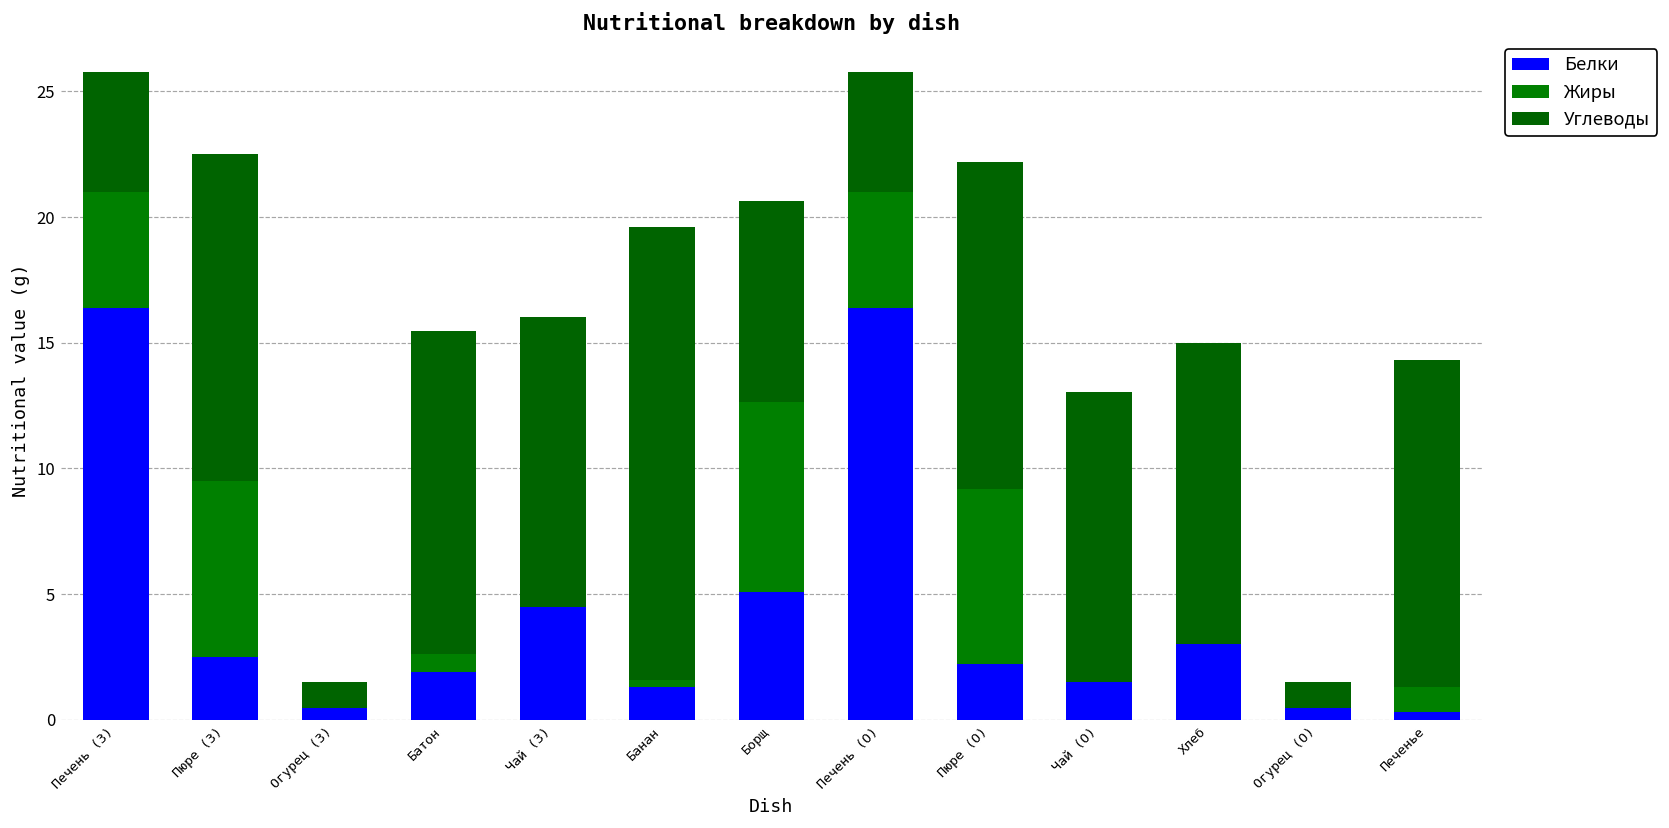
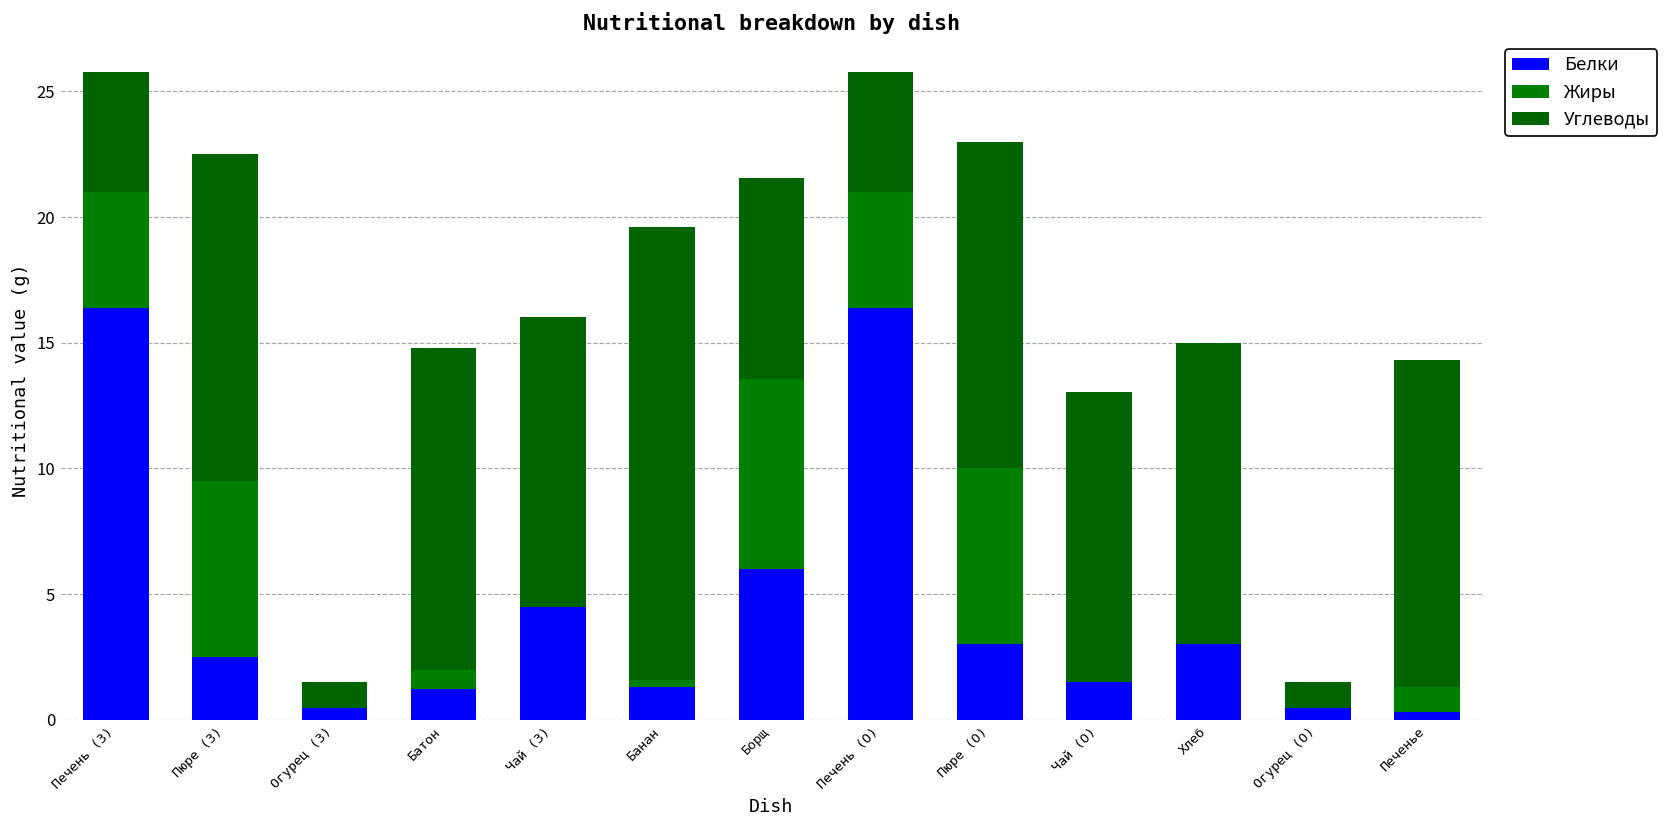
  {
    "Белки": {
      "Печень (З)": 16.4,
      "Пюре (З)": 2.5,
      "Огурец (З)": 0.5,
-     "Батон": 1.9,
+     "Батон": 1.2,
      "Чай (З)": 4.5,
      "Банан": 1.3,
-     "Борщ": 5.1,
+     "Борщ": 6.0,
      "Печень (О)": 16.4,
-     "Пюре (О)": 2.2,
+     "Пюре (О)": 3.0,
      "Чай (О)": 1.5,
      "Хлеб": 3.0,
      "Огурец (О)": 0.5,
      "Печенье": 0.3
    }
  }
